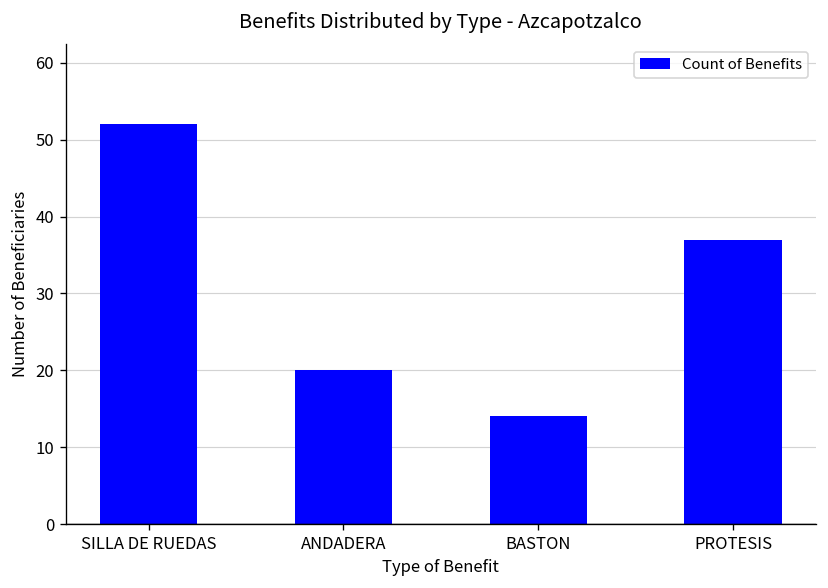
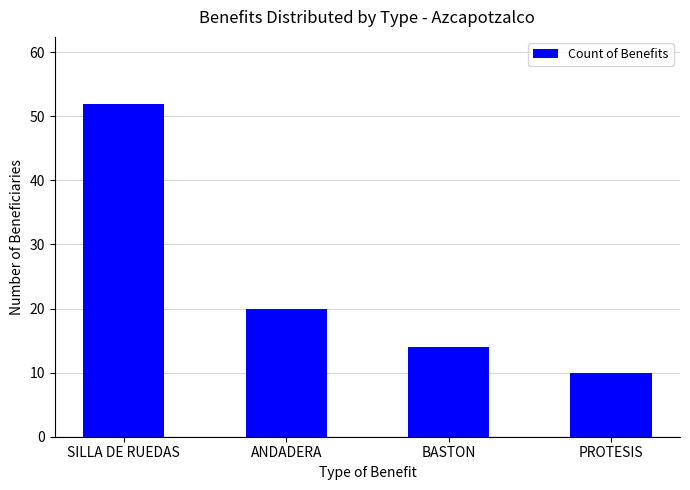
  {
    "SILLA DE RUEDAS": 52,
    "ANDADERA": 20,
    "BASTON": 14,
-   "PROTESIS": 37
+   "PROTESIS": 10
  }
